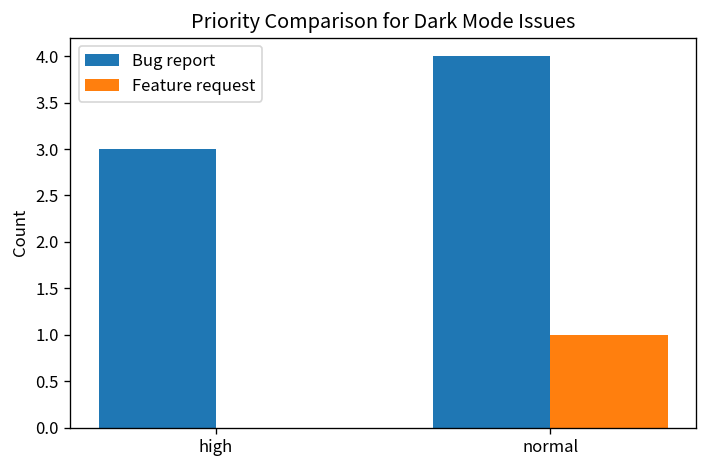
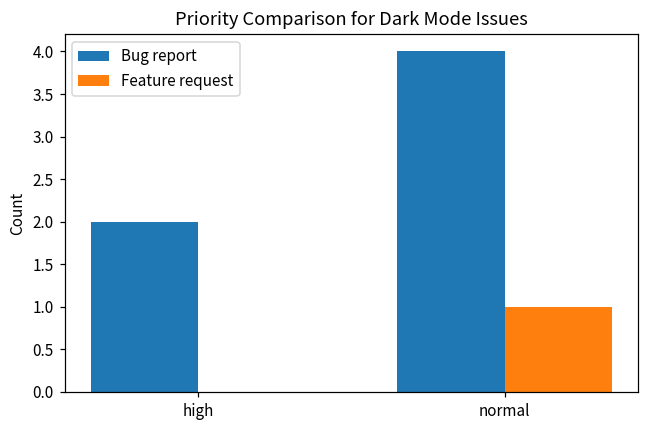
  {
    "Bug report": {
-     "high": 3,
+     "high": 2,
      "normal": 4
    },
    "Feature request": {
      "high": 0,
      "normal": 1
    }
  }
